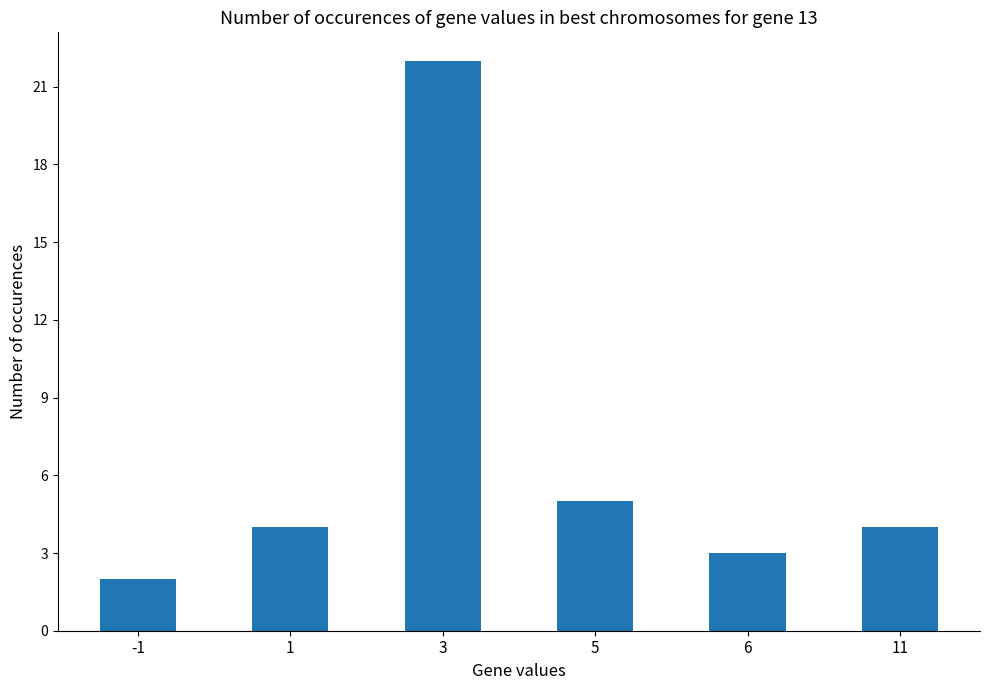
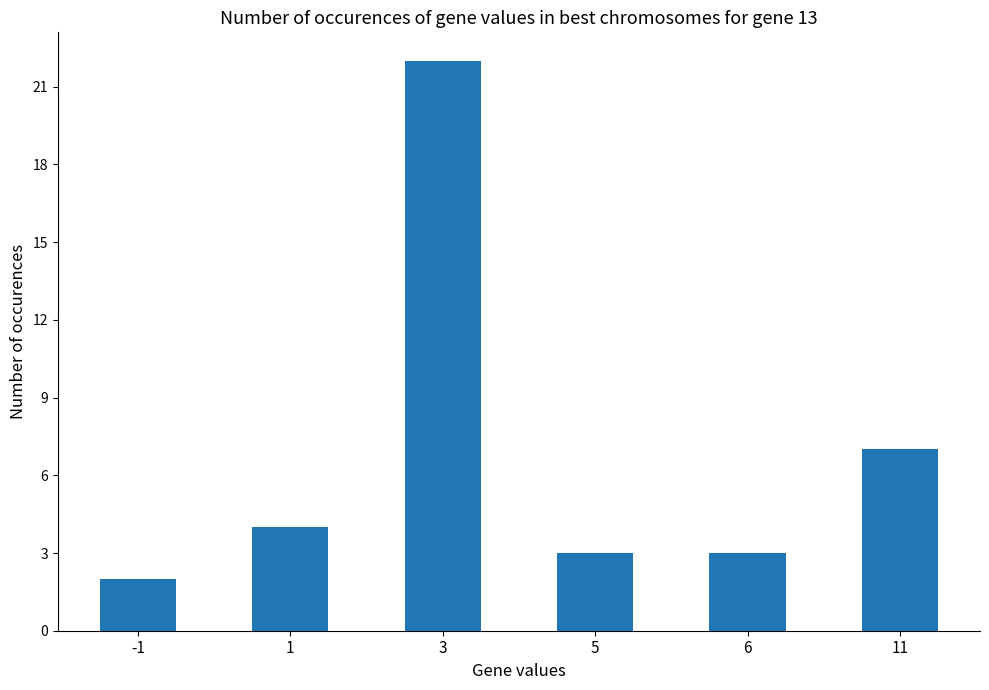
  {
    "-1": 2,
    "1": 4,
    "3": 22,
-   "5": 5,
+   "5": 3,
    "6": 3,
-   "11": 4
+   "11": 7
  }
